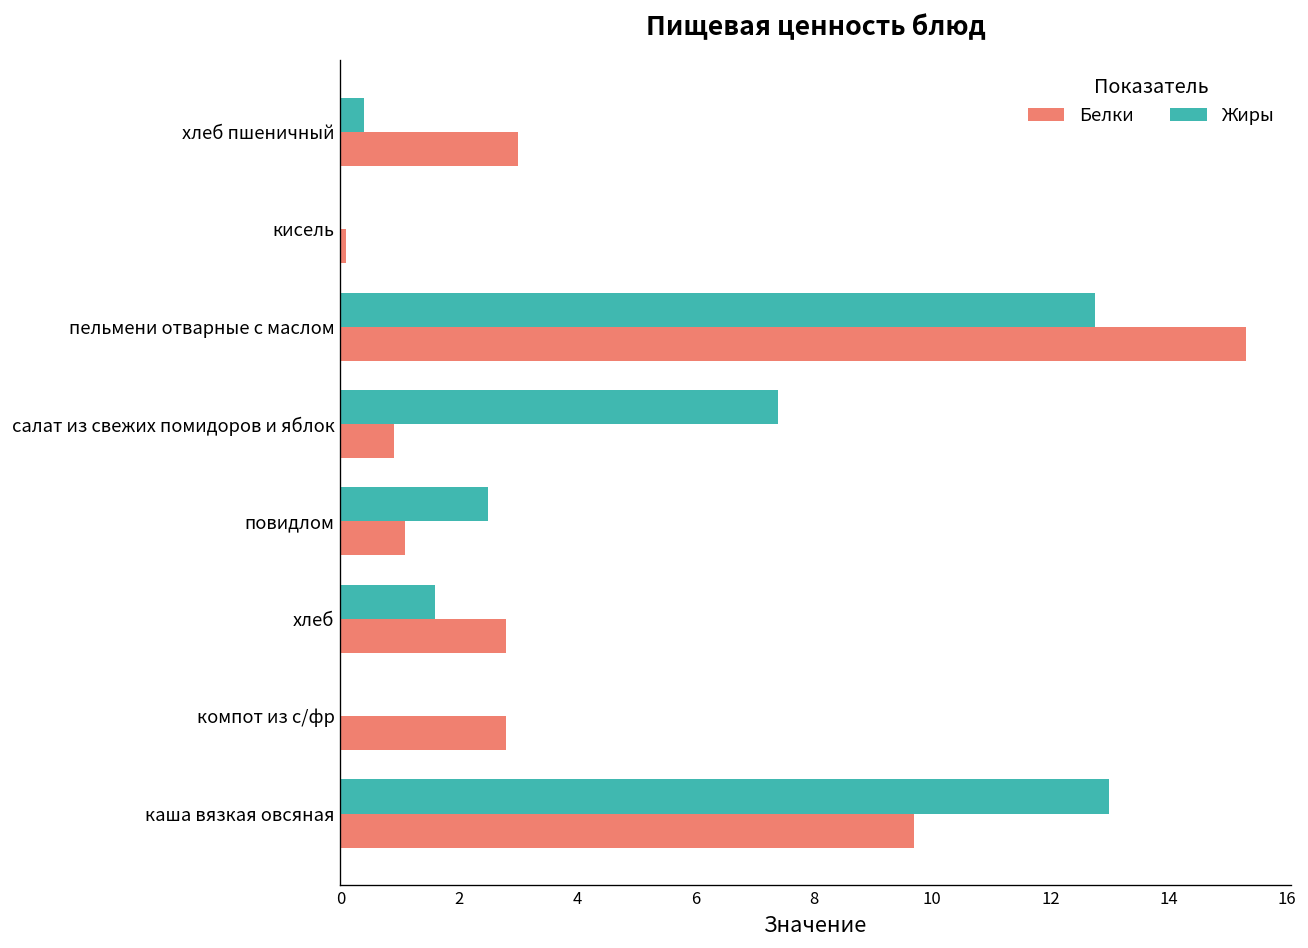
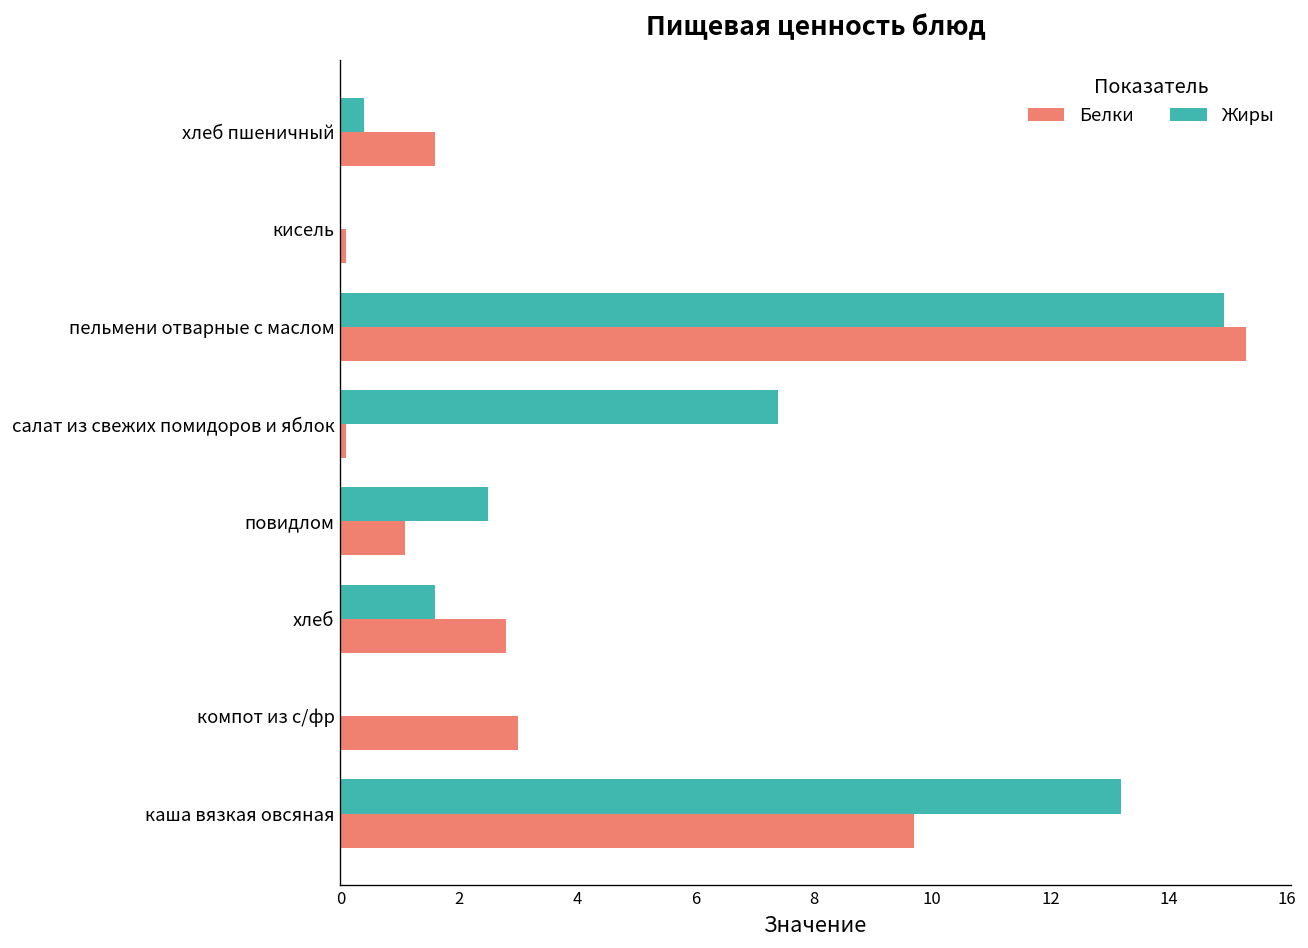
  {
    "Белки": {
-     "хлеб пшеничный": 3.0,
+     "хлеб пшеничный": 1.6,
      "кисель": 0.1,
      "пельмени отварные с маслом": 15.3,
-     "салат из свежих помидоров и яблок": 0.9,
+     "салат из свежих помидоров и яблок": 0.1,
      "повидлом": 1.1,
      "хлеб": 2.8,
-     "компот из с/фр": 2.8,
+     "компот из с/фр": 3.0,
      "каша вязкая овсяная": 9.7
    },
    "Жиры": {
      "хлеб пшеничный": 0.4,
      "кисель": 0.0,
-     "пельмени отварные с маслом": 12.8,
+     "пельмени отварные с маслом": 14.9,
      "салат из свежих помидоров и яблок": 7.4,
      "повидлом": 2.5,
      "хлеб": 1.6,
      "компот из с/фр": 0.0,
-     "каша вязкая овсяная": 13.0
+     "каша вязкая овсяная": 13.2
    }
  }
